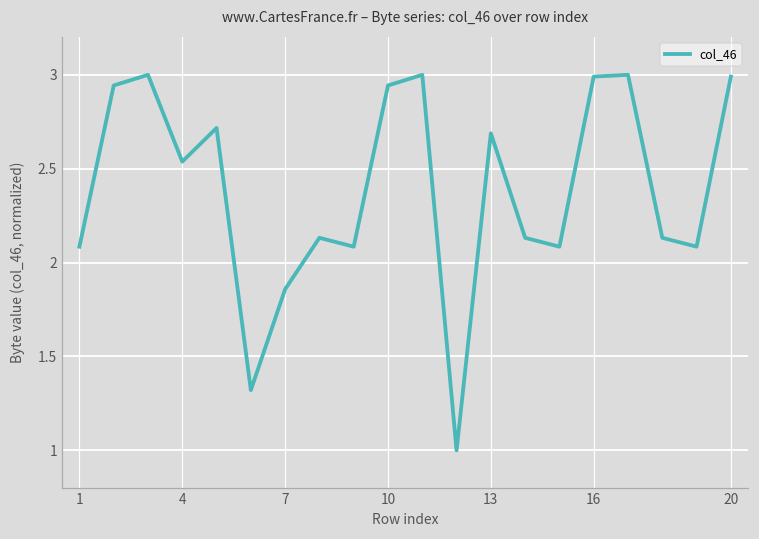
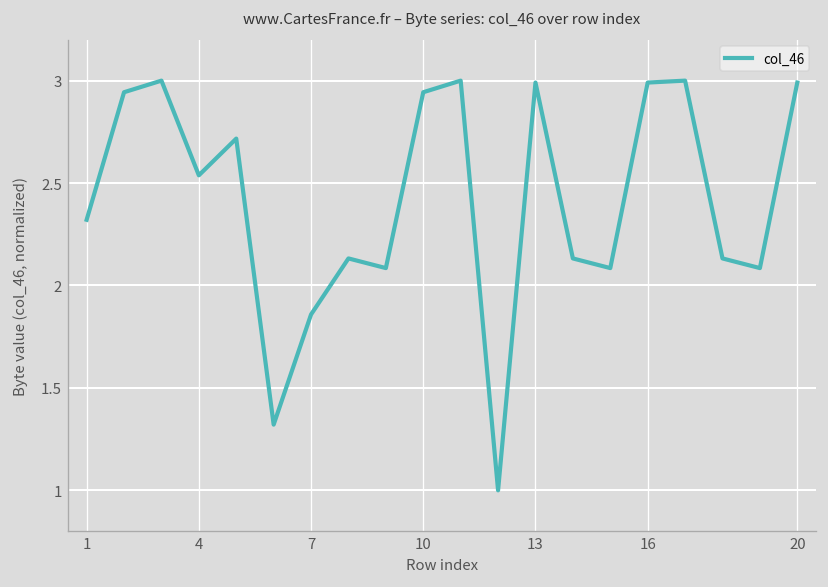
  {
-   "1": 2.08,
+   "1": 2.32,
    "4": 2.54,
    "7": 1.86,
    "10": 2.94,
-   "13": 2.69,
+   "13": 2.99,
    "16": 2.99,
    "20": 2.99
  }
